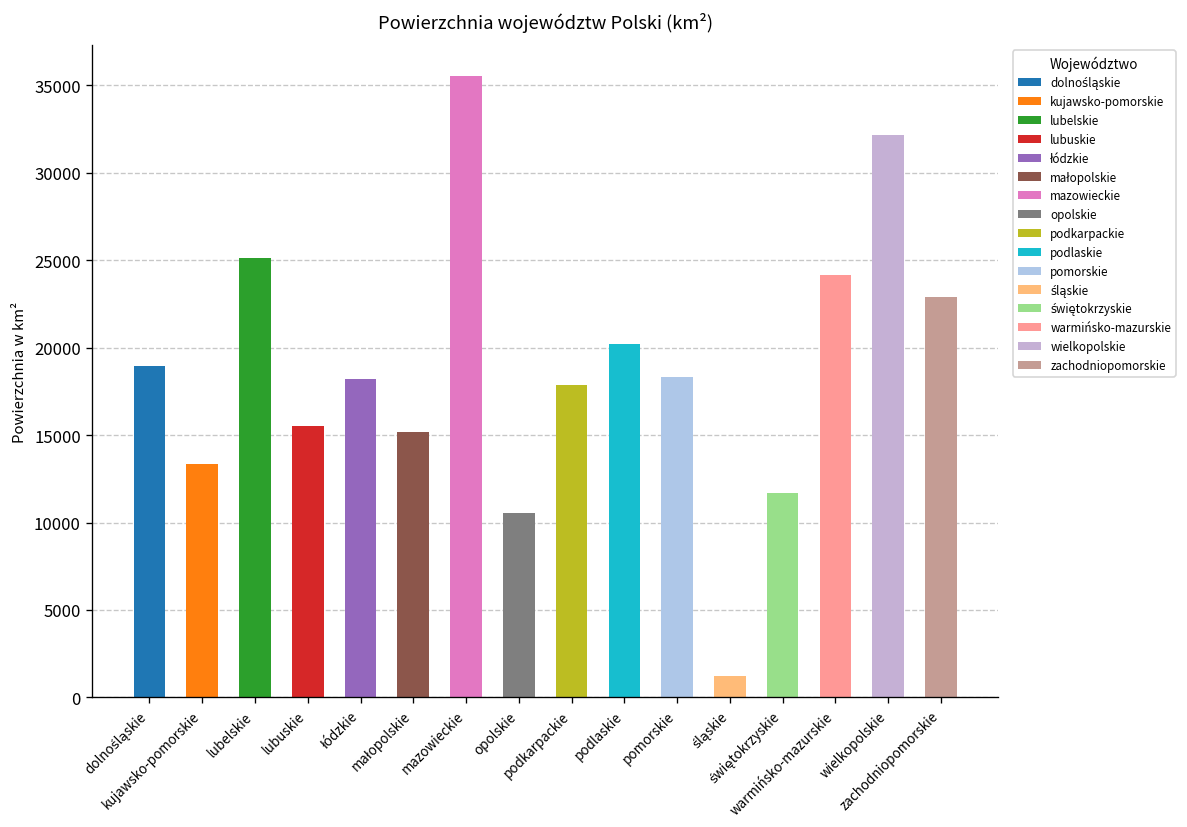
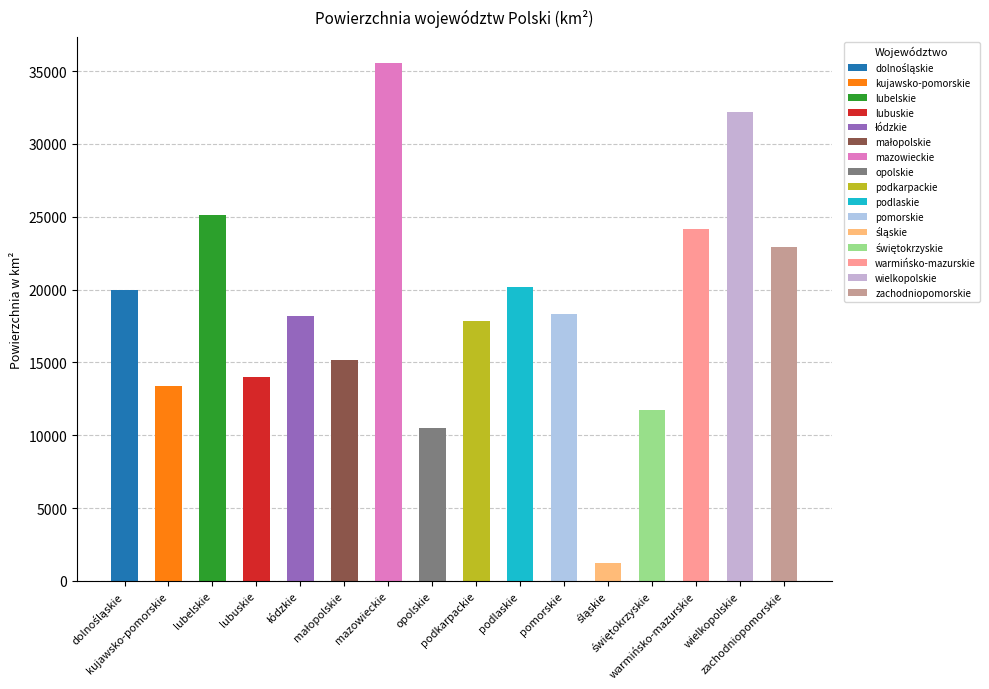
  {
-   "dolnośląskie": 19000,
+   "dolnośląskie": 19900,
    "kujawsko-pomorskie": 13400,
    "lubelskie": 25100,
-   "lubuskie": 15500,
+   "lubuskie": 14000,
    "łódzkie": 18200,
    "małopolskie": 15200,
    "mazowieckie": 35600,
    "opolskie": 10500,
    "podkarpackie": 17800,
    "podlaskie": 20200,
    "pomorskie": 18300,
    "śląskie": 1200,
    "świętokrzyskie": 11700,
    "warmińsko-mazurskie": 24200,
    "wielkopolskie": 32200,
    "zachodniopomorskie": 22900
  }
